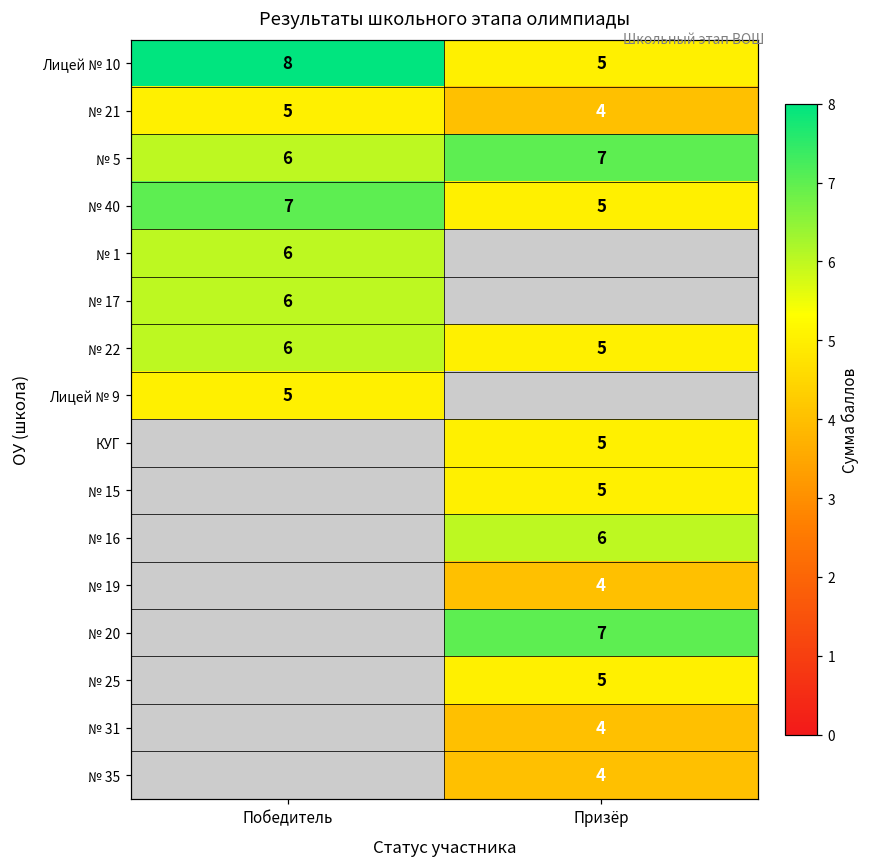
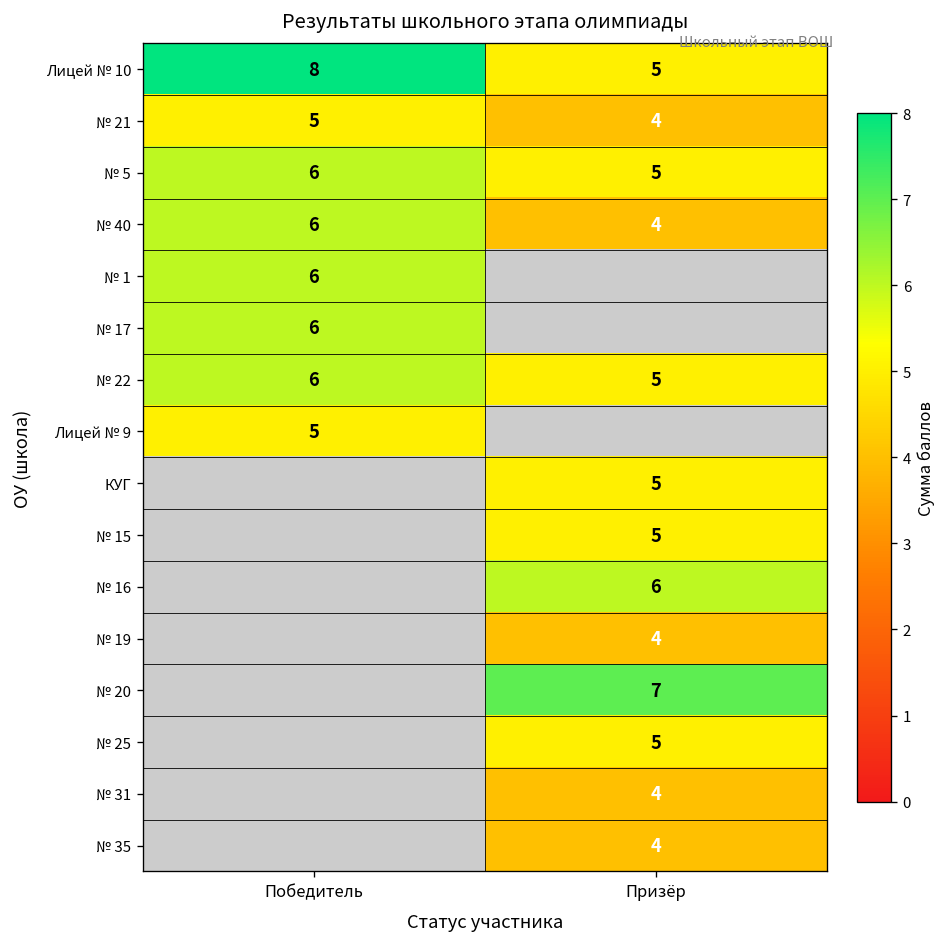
  {
    "Лицей № 10": {
      "Победитель": 8,
      "Призёр": 5
    },
    "№ 21": {
      "Победитель": 5,
      "Призёр": 4
    },
    "№ 5": {
      "Победитель": 6,
-     "Призёр": 7
+     "Призёр": 5
    },
    "№ 40": {
-     "Победитель": 7,
-     "Призёр": 5
+     "Победитель": 6,
+     "Призёр": 4
    },
    "№ 1": {
      "Победитель": 6
    },
    "№ 17": {
      "Победитель": 6
    },
    "№ 22": {
      "Победитель": 6,
      "Призёр": 5
    },
    "Лицей № 9": {
      "Победитель": 5
    },
    "КУГ": {
      "Призёр": 5
    },
    "№ 15": {
      "Призёр": 5
    },
    "№ 16": {
      "Призёр": 6
    },
    "№ 19": {
      "Призёр": 4
    },
    "№ 20": {
      "Призёр": 7
    },
    "№ 25": {
      "Призёр": 5
    },
    "№ 31": {
      "Призёр": 4
    },
    "№ 35": {
      "Призёр": 4
    }
  }
